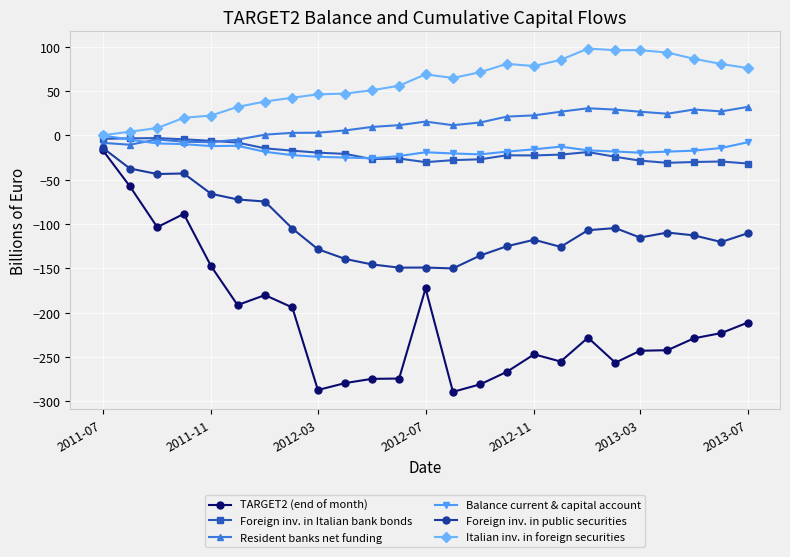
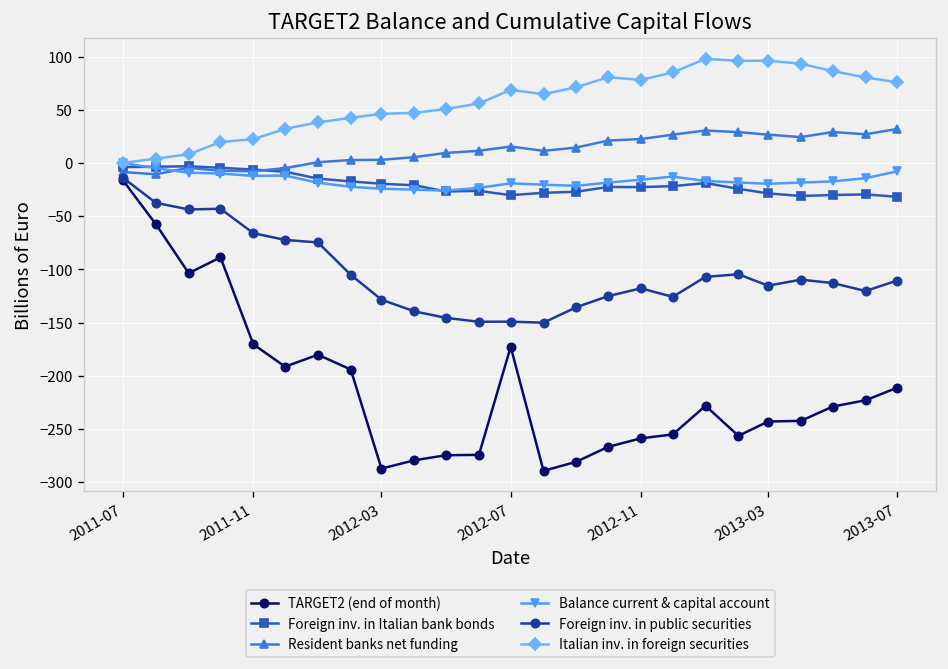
  {
    "TARGET2 (end of month)": {
-     "2011-11": -150,
+     "2011-11": -170,
      "2012-03": -290,
      "2012-07": -170,
-     "2012-11": -250,
+     "2012-11": -260,
      "2013-03": -240,
      "2013-07": -210
    }
  }
